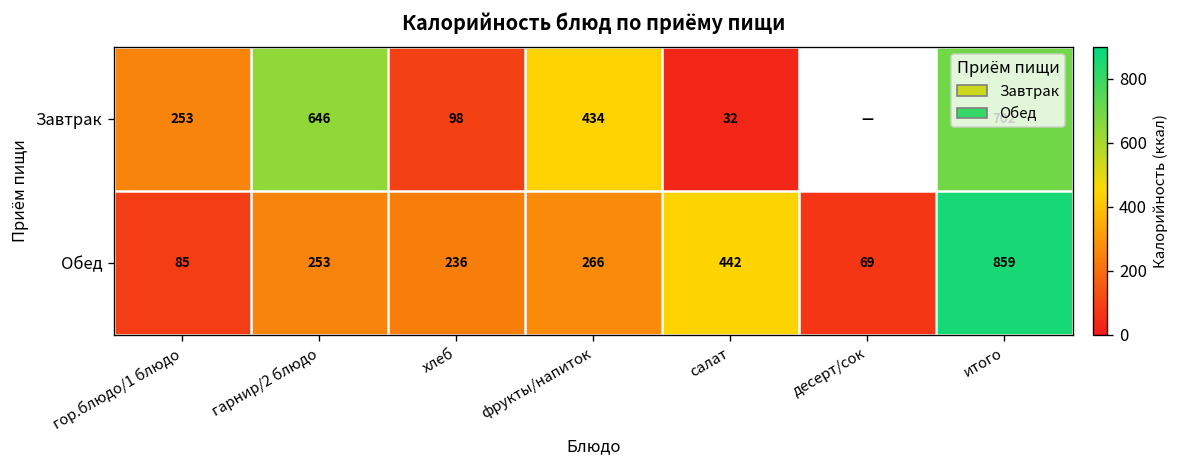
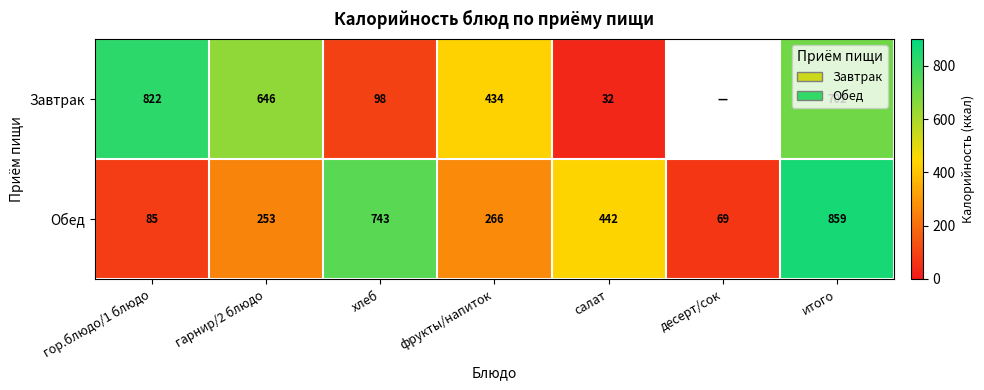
  {
    "Завтрак": {
-     "гор.блюдо/1 блюдо": 253,
+     "гор.блюдо/1 блюдо": 822,
      "гарнир/2 блюдо": 646,
      "хлеб": 98,
      "фрукты/напиток": 434,
      "салат": 32
    },
    "Обед": {
      "гор.блюдо/1 блюдо": 85,
      "гарнир/2 блюдо": 253,
-     "хлеб": 236,
+     "хлеб": 743,
      "фрукты/напиток": 266,
      "салат": 442,
      "десерт/сок": 69,
      "итого": 859
    }
  }
